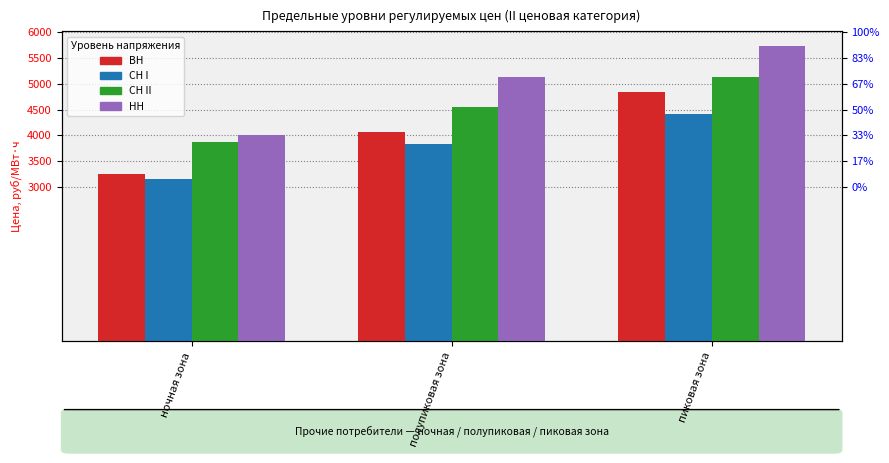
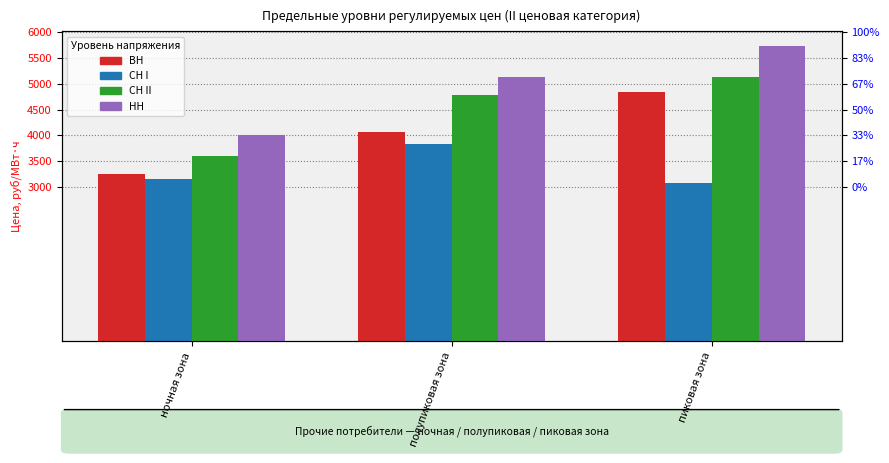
  {
    "ВН": {
      "ночная зона": 3300,
      "полупиковая зона": 4100,
      "пиковая зона": 4800
    },
    "СН I": {
      "ночная зона": 3200,
      "полупиковая зона": 3800,
-     "пиковая зона": 4400
+     "пиковая зона": 3100
    },
    "СН II": {
-     "ночная зона": 3900,
-     "полупиковая зона": 4500,
+     "ночная зона": 3600,
+     "полупиковая зона": 4800,
      "пиковая зона": 5100
    },
    "НН": {
      "ночная зона": 4000,
      "полупиковая зона": 5100,
      "пиковая зона": 5700
    }
  }
